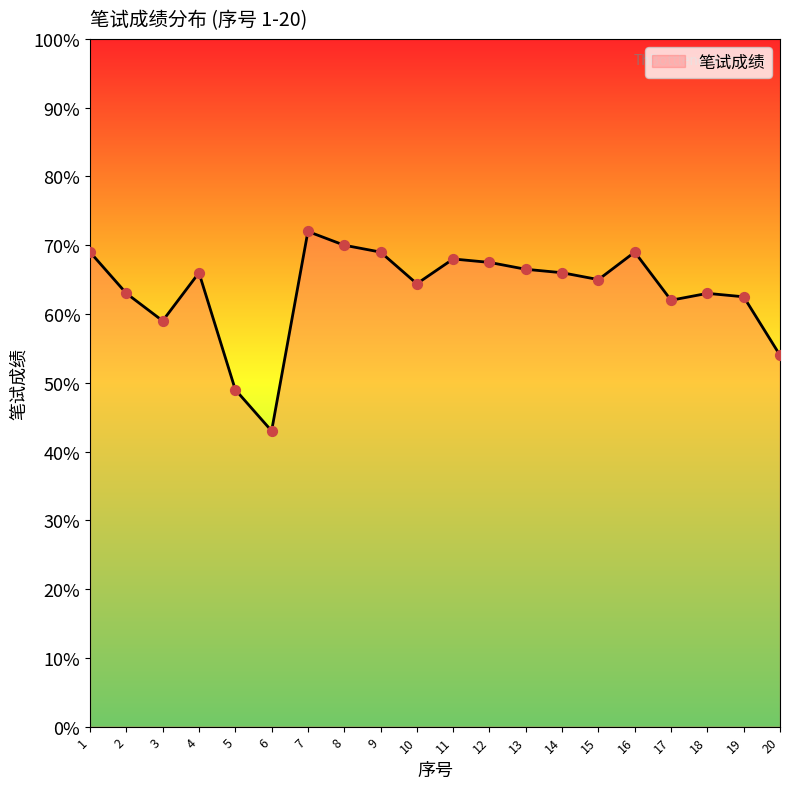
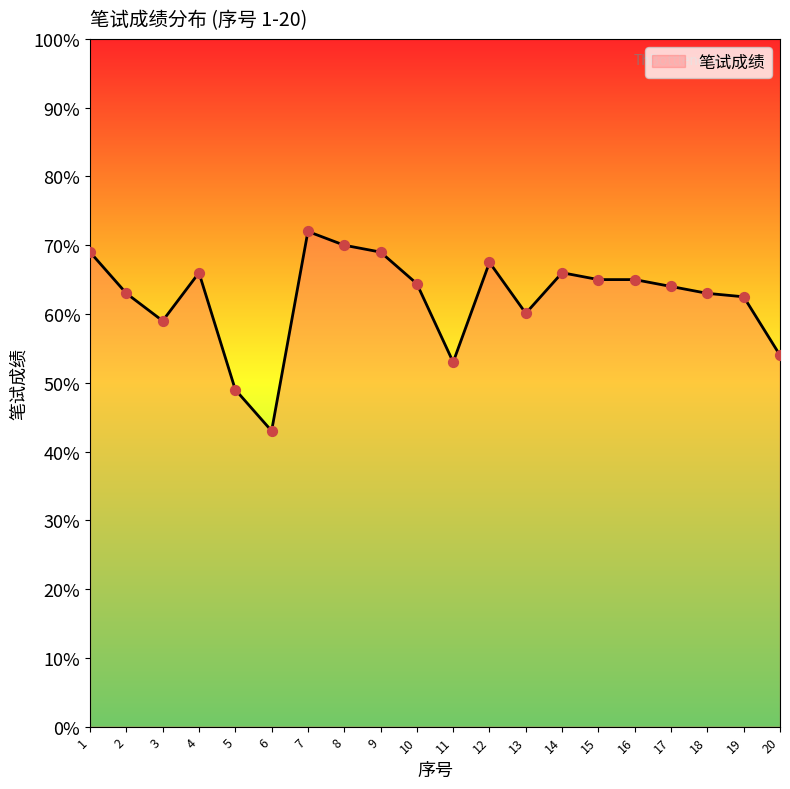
  {
    "1": "69%",
    "2": "63%",
    "3": "59%",
    "4": "66%",
    "5": "49%",
    "6": "43%",
    "7": "72%",
    "8": "70%",
    "9": "69%",
    "10": "64%",
-   "11": "68%",
+   "11": "53%",
    "12": "68%",
-   "13": "67%",
+   "13": "60%",
    "14": "66%",
    "15": "65%",
-   "16": "69%",
-   "17": "62%",
+   "16": "65%",
+   "17": "64%",
    "18": "63%",
    "19": "63%",
    "20": "54%"
  }
